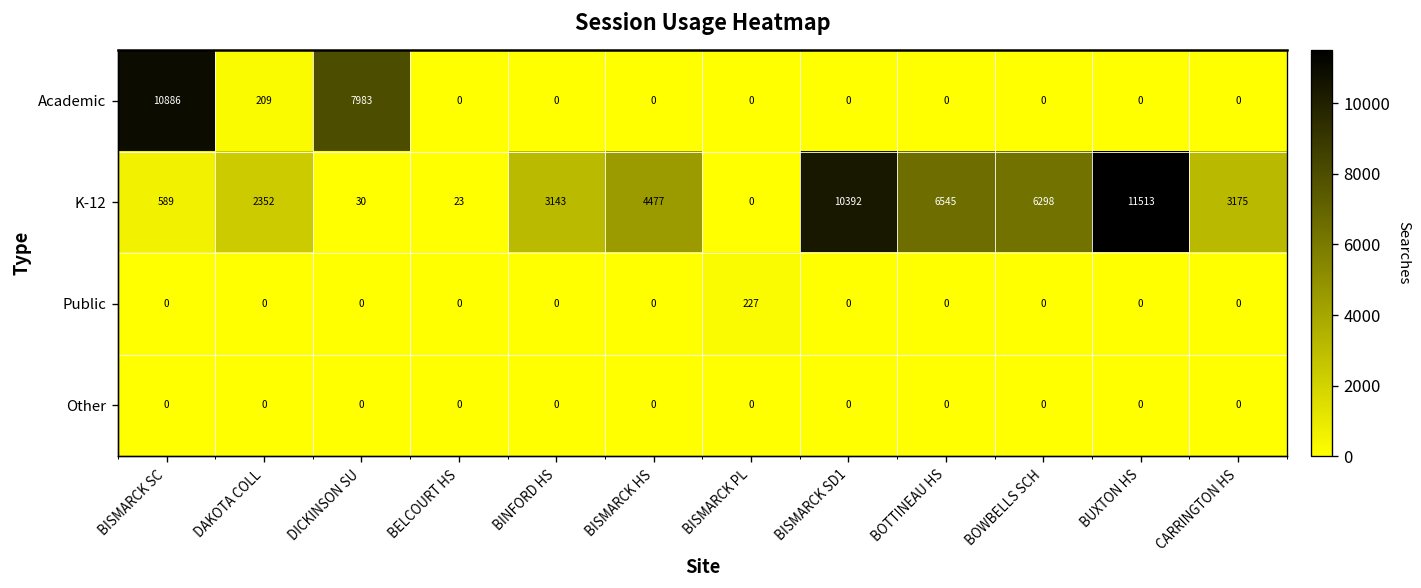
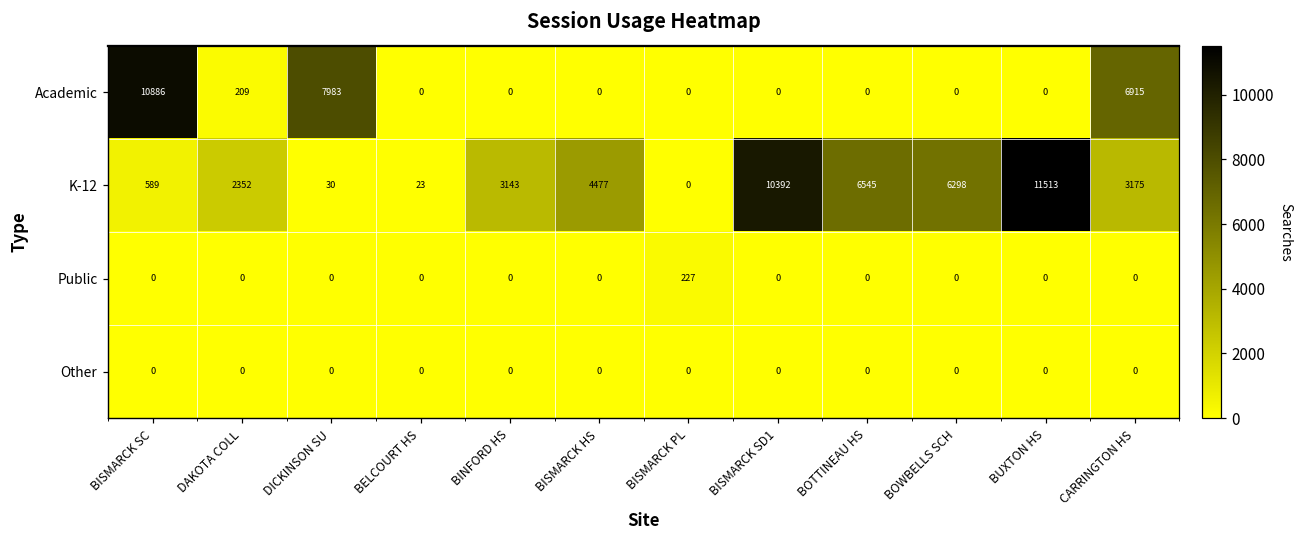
  {
    "Academic": {
      "BISMARCK SC": 10886,
      "DAKOTA COLL": 209,
      "DICKINSON SU": 7983,
      "BELCOURT HS": 0,
      "BINFORD HS": 0,
      "BISMARCK HS": 0,
      "BISMARCK PL": 0,
      "BISMARCK SD1": 0,
      "BOTTINEAU HS": 0,
      "BOWBELLS SCH": 0,
      "BUXTON HS": 0,
-     "CARRINGTON HS": 0
+     "CARRINGTON HS": 6915
    },
    "K-12": {
      "BISMARCK SC": 589,
      "DAKOTA COLL": 2352,
      "DICKINSON SU": 30,
      "BELCOURT HS": 23,
      "BINFORD HS": 3143,
      "BISMARCK HS": 4477,
      "BISMARCK PL": 0,
      "BISMARCK SD1": 10392,
      "BOTTINEAU HS": 6545,
      "BOWBELLS SCH": 6298,
      "BUXTON HS": 11513,
      "CARRINGTON HS": 3175
    },
    "Public": {
      "BISMARCK SC": 0,
      "DAKOTA COLL": 0,
      "DICKINSON SU": 0,
      "BELCOURT HS": 0,
      "BINFORD HS": 0,
      "BISMARCK HS": 0,
      "BISMARCK PL": 227,
      "BISMARCK SD1": 0,
      "BOTTINEAU HS": 0,
      "BOWBELLS SCH": 0,
      "BUXTON HS": 0,
      "CARRINGTON HS": 0
    },
    "Other": {
      "BISMARCK SC": 0,
      "DAKOTA COLL": 0,
      "DICKINSON SU": 0,
      "BELCOURT HS": 0,
      "BINFORD HS": 0,
      "BISMARCK HS": 0,
      "BISMARCK PL": 0,
      "BISMARCK SD1": 0,
      "BOTTINEAU HS": 0,
      "BOWBELLS SCH": 0,
      "BUXTON HS": 0,
      "CARRINGTON HS": 0
    }
  }
